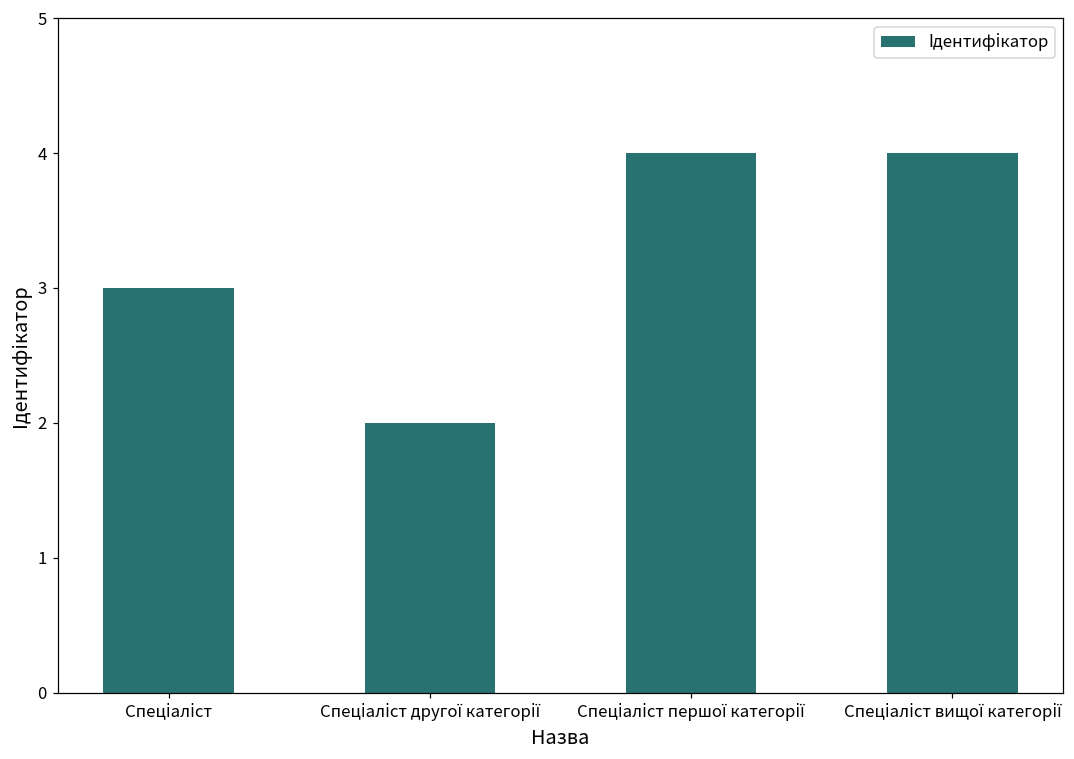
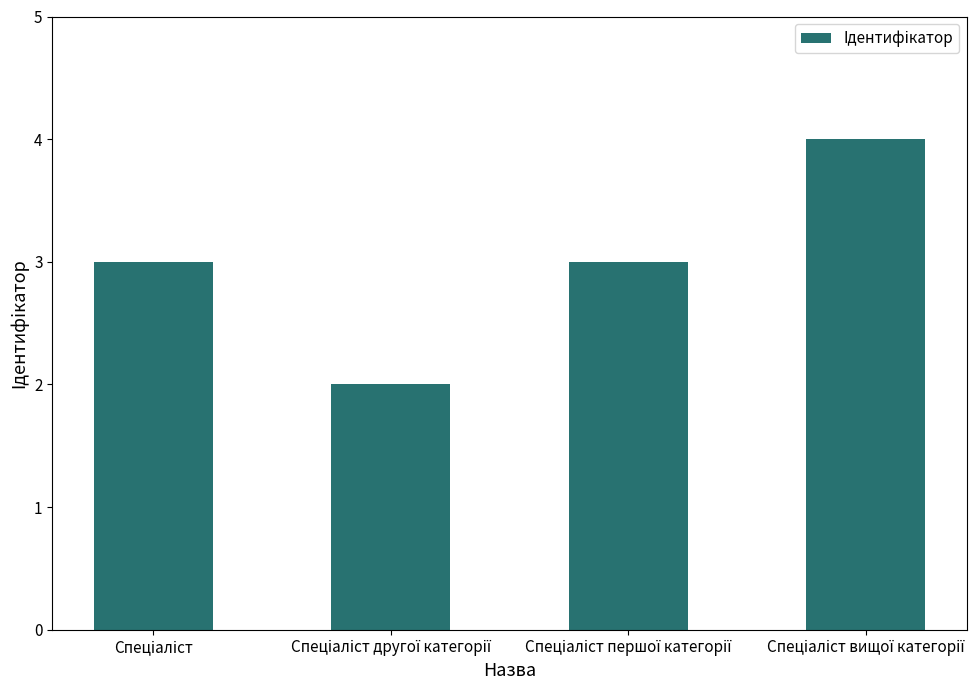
  {
    "Спеціаліст": 3,
    "Спеціаліст другої категорії": 2,
-   "Спеціаліст першої категорії": 4,
+   "Спеціаліст першої категорії": 3,
    "Спеціаліст вищої категорії": 4
  }
